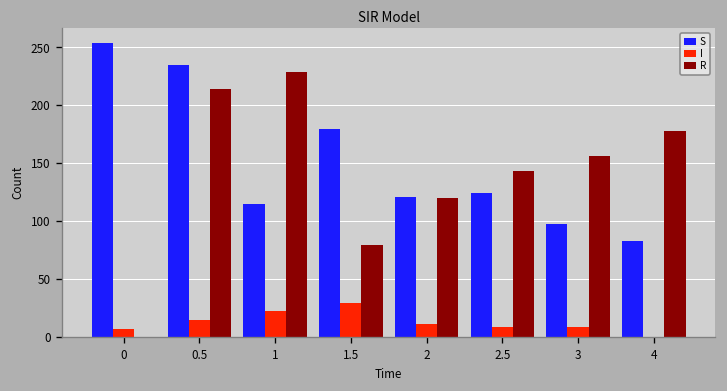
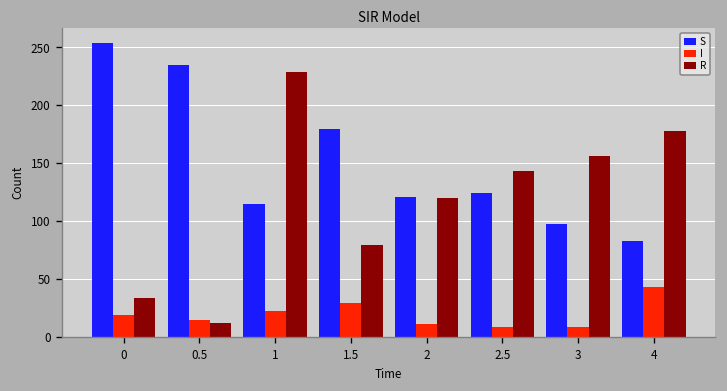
  {
    "S": {
      "0": 250,
      "0.5": 240,
      "1": 120,
      "1.5": 180,
      "2": 120,
      "2.5": 120,
      "3": 100,
      "4": 80
    },
    "I": {
-     "0": 10,
+     "0": 20,
      "0.5": 10,
      "1": 20,
      "1.5": 30,
      "2": 10,
      "2.5": 10,
      "3": 10,
-     "4": 0
+     "4": 40
    },
    "R": {
-     "0": 0,
-     "0.5": 210,
+     "0": 30,
+     "0.5": 10,
      "1": 230,
      "1.5": 80,
      "2": 120,
      "2.5": 140,
      "3": 160,
      "4": 180
    }
  }
